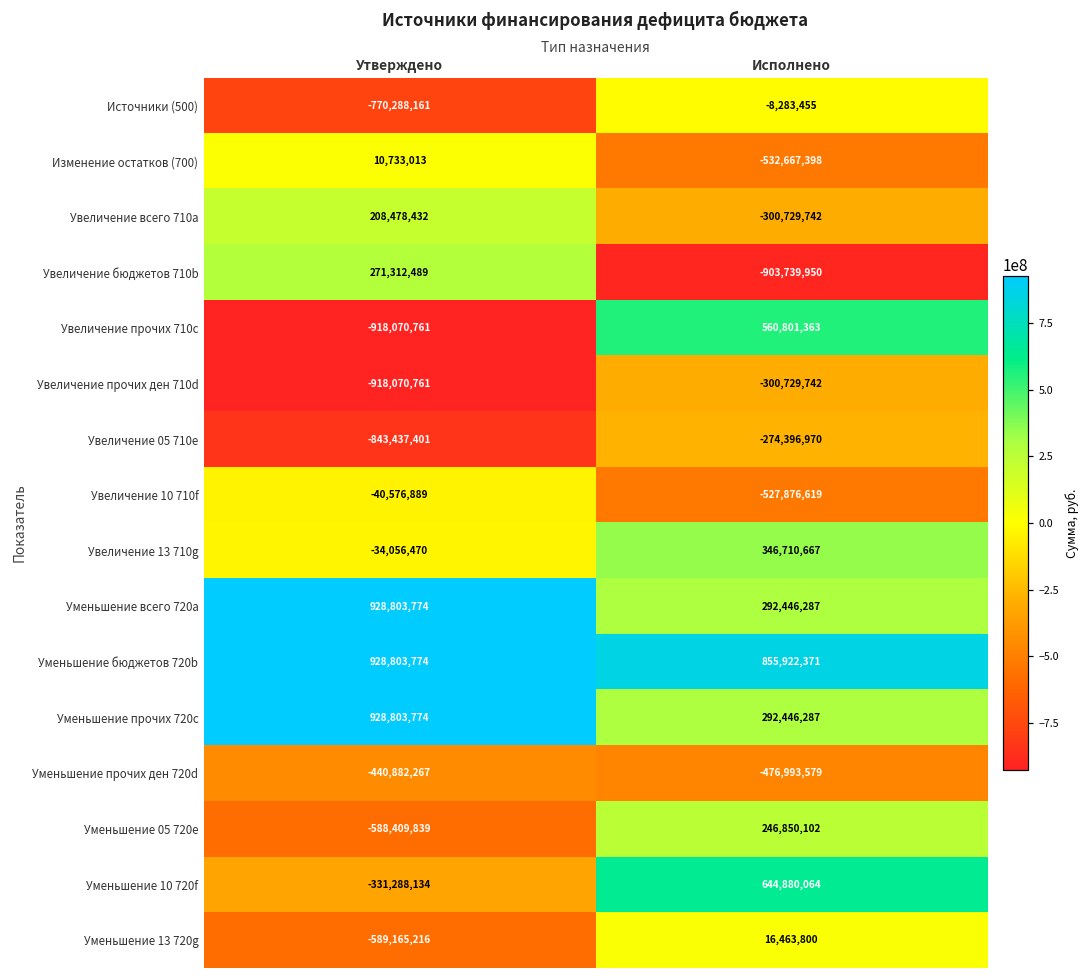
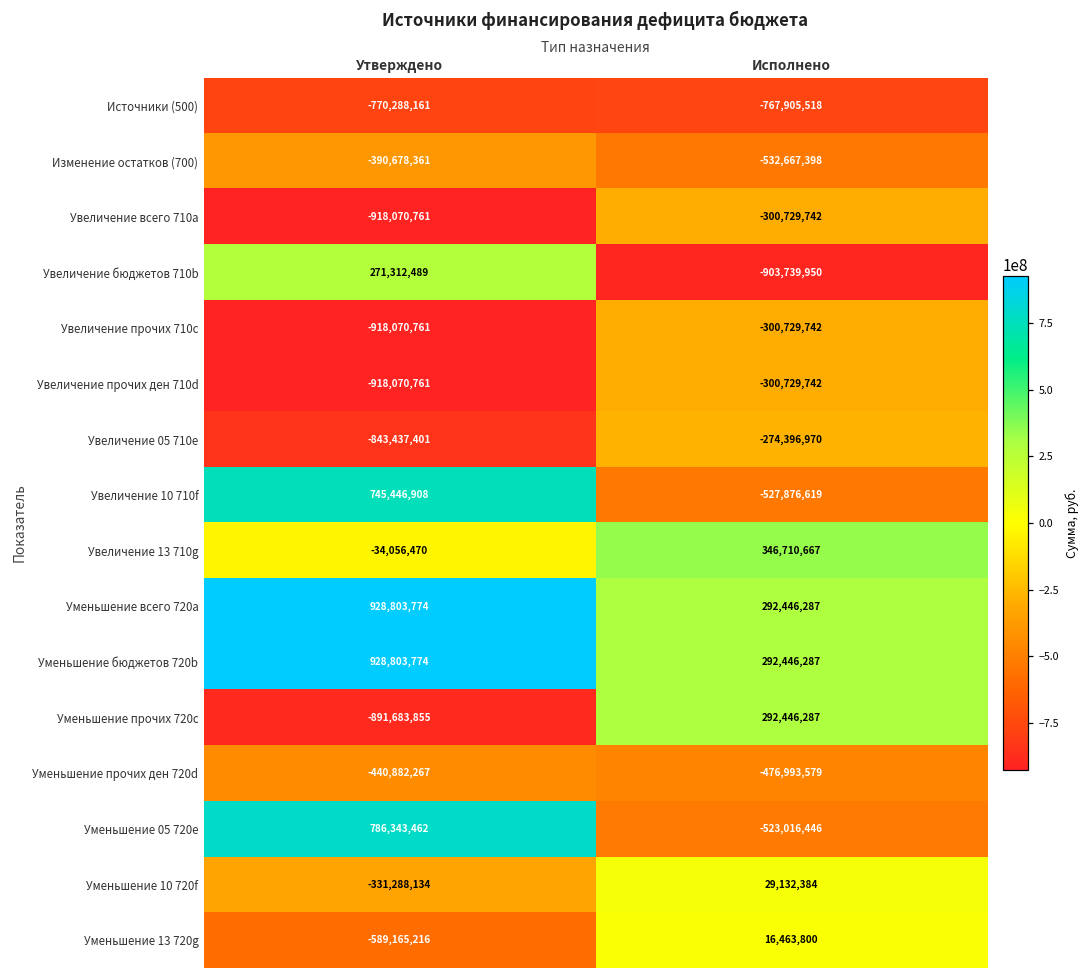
  {
    "Источники (500)": {
      "Утверждено": "-770,288,161",
-     "Исполнено": "-8,283,455"
+     "Исполнено": "-767,905,518"
    },
    "Изменение остатков (700)": {
-     "Утверждено": "10,733,013",
+     "Утверждено": "-390,678,361",
      "Исполнено": "-532,667,398"
    },
    "Увеличение всего 710a": {
-     "Утверждено": "208,478,432",
+     "Утверждено": "-918,070,761",
      "Исполнено": "-300,729,742"
    },
    "Увеличение бюджетов 710b": {
      "Утверждено": "271,312,489",
      "Исполнено": "-903,739,950"
    },
    "Увеличение прочих 710c": {
      "Утверждено": "-918,070,761",
-     "Исполнено": "560,801,363"
+     "Исполнено": "-300,729,742"
    },
    "Увеличение прочих ден 710d": {
      "Утверждено": "-918,070,761",
      "Исполнено": "-300,729,742"
    },
    "Увеличение 05 710e": {
      "Утверждено": "-843,437,401",
      "Исполнено": "-274,396,970"
    },
    "Увеличение 10 710f": {
-     "Утверждено": "-40,576,889",
+     "Утверждено": "745,446,908",
      "Исполнено": "-527,876,619"
    },
    "Увеличение 13 710g": {
      "Утверждено": "-34,056,470",
      "Исполнено": "346,710,667"
    },
    "Уменьшение всего 720a": {
      "Утверждено": "928,803,774",
      "Исполнено": "292,446,287"
    },
    "Уменьшение бюджетов 720b": {
      "Утверждено": "928,803,774",
-     "Исполнено": "855,922,371"
+     "Исполнено": "292,446,287"
    },
    "Уменьшение прочих 720c": {
-     "Утверждено": "928,803,774",
+     "Утверждено": "-891,683,855",
      "Исполнено": "292,446,287"
    },
    "Уменьшение прочих ден 720d": {
      "Утверждено": "-440,882,267",
      "Исполнено": "-476,993,579"
    },
    "Уменьшение 05 720e": {
-     "Утверждено": "-588,409,839",
-     "Исполнено": "246,850,102"
+     "Утверждено": "786,343,462",
+     "Исполнено": "-523,016,446"
    },
    "Уменьшение 10 720f": {
      "Утверждено": "-331,288,134",
-     "Исполнено": "644,880,064"
+     "Исполнено": "29,132,384"
    },
    "Уменьшение 13 720g": {
      "Утверждено": "-589,165,216",
      "Исполнено": "16,463,800"
    }
  }
